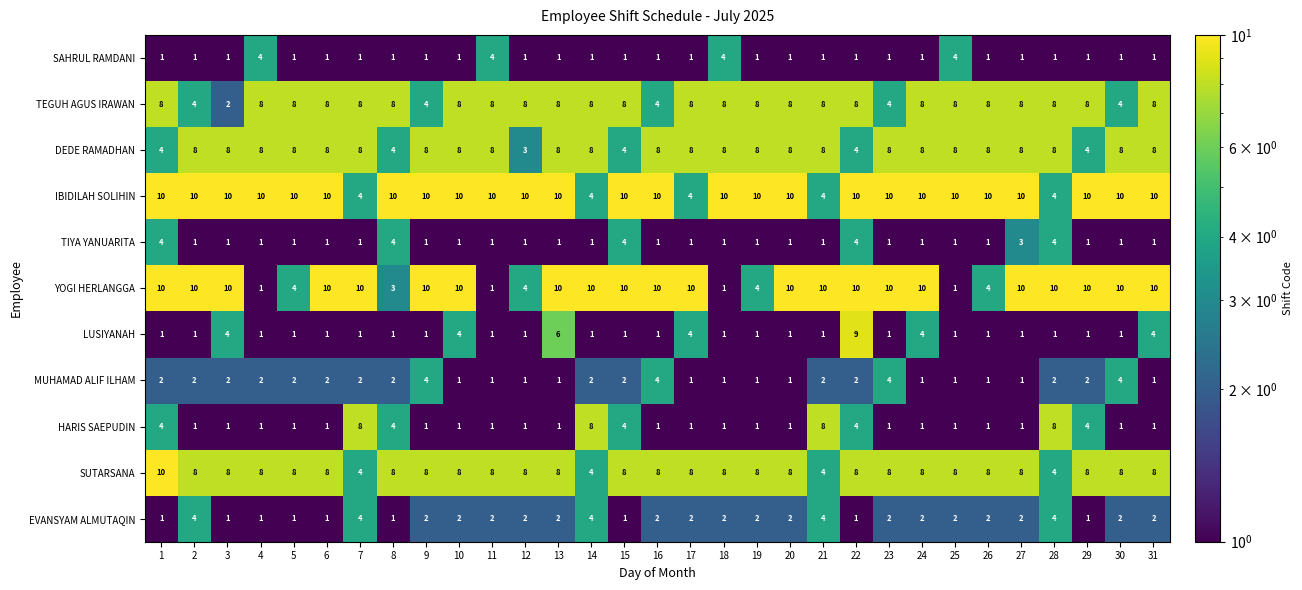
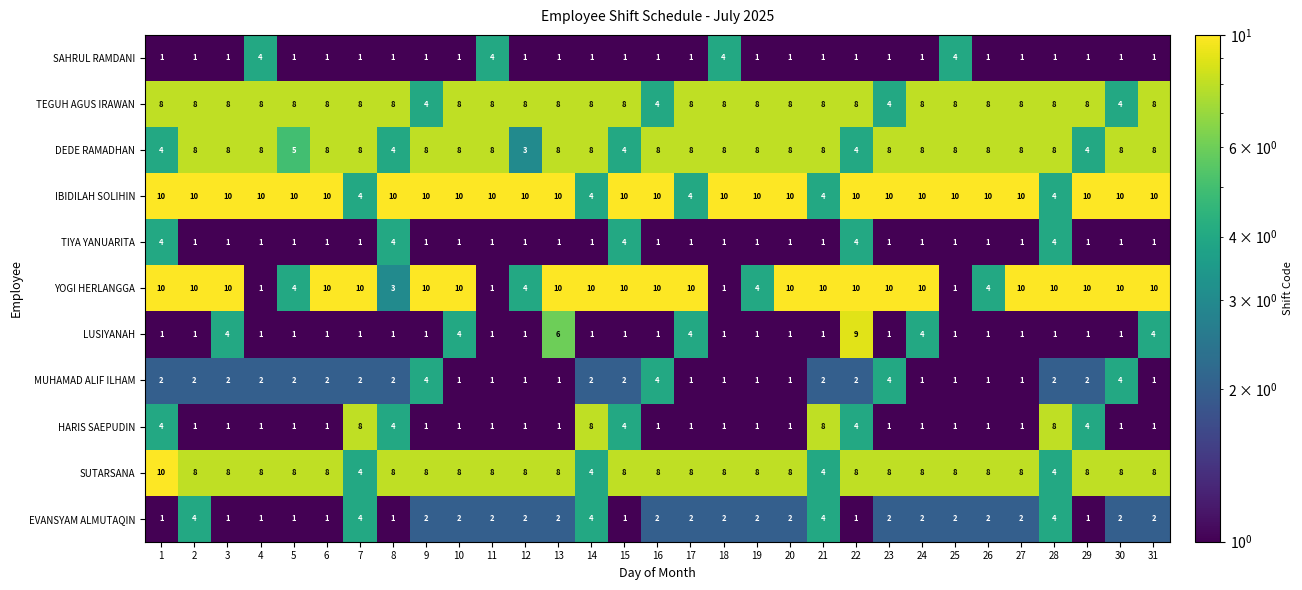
  {
    "TEGUH AGUS IRAWAN": {
      "1": 8,
-     "2": 4,
-     "3": 2,
+     "2": 8,
+     "3": 8,
      "4": 8,
      "5": 8,
      "6": 8,
      "7": 8,
      "8": 8,
      "9": 4,
      "10": 8,
      "11": 8,
      "12": 8,
      "13": 8,
      "14": 8,
      "15": 8,
      "16": 4,
      "17": 8,
      "18": 8,
      "19": 8,
      "20": 8,
      "21": 8,
      "22": 8,
      "23": 4,
      "24": 8,
      "25": 8,
      "26": 8,
      "27": 8,
      "28": 8,
      "29": 8,
      "30": 4,
      "31": 8
    },
    "DEDE RAMADHAN": {
      "1": 4,
      "2": 8,
      "3": 8,
      "4": 8,
-     "5": 8,
+     "5": 5,
      "6": 8,
      "7": 8,
      "8": 4,
      "9": 8,
      "10": 8,
      "11": 8,
      "12": 3,
      "13": 8,
      "14": 8,
      "15": 4,
      "16": 8,
      "17": 8,
      "18": 8,
      "19": 8,
      "20": 8,
      "21": 8,
      "22": 4,
      "23": 8,
      "24": 8,
      "25": 8,
      "26": 8,
      "27": 8,
      "28": 8,
      "29": 4,
      "30": 8,
      "31": 8
    },
    "TIYA YANUARITA": {
      "1": 4,
      "2": 1,
      "3": 1,
      "4": 1,
      "5": 1,
      "6": 1,
      "7": 1,
      "8": 4,
      "9": 1,
      "10": 1,
      "11": 1,
      "12": 1,
      "13": 1,
      "14": 1,
      "15": 4,
      "16": 1,
      "17": 1,
      "18": 1,
      "19": 1,
      "20": 1,
      "21": 1,
      "22": 4,
      "23": 1,
      "24": 1,
      "25": 1,
      "26": 1,
-     "27": 3,
+     "27": 1,
      "28": 4,
      "29": 1,
      "30": 1,
      "31": 1
    }
  }
